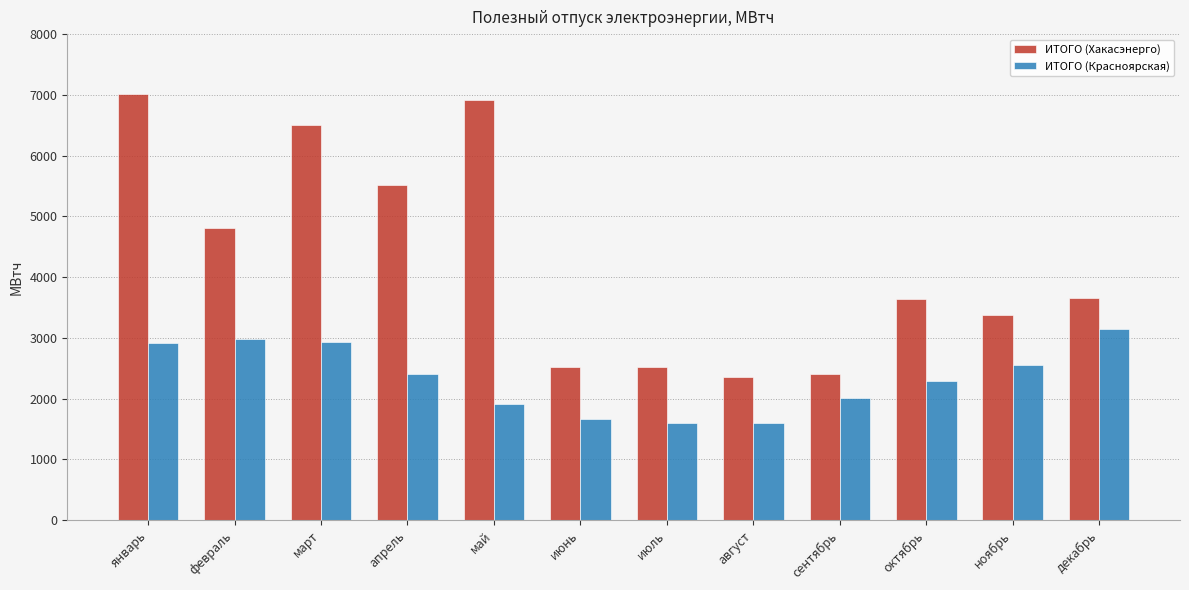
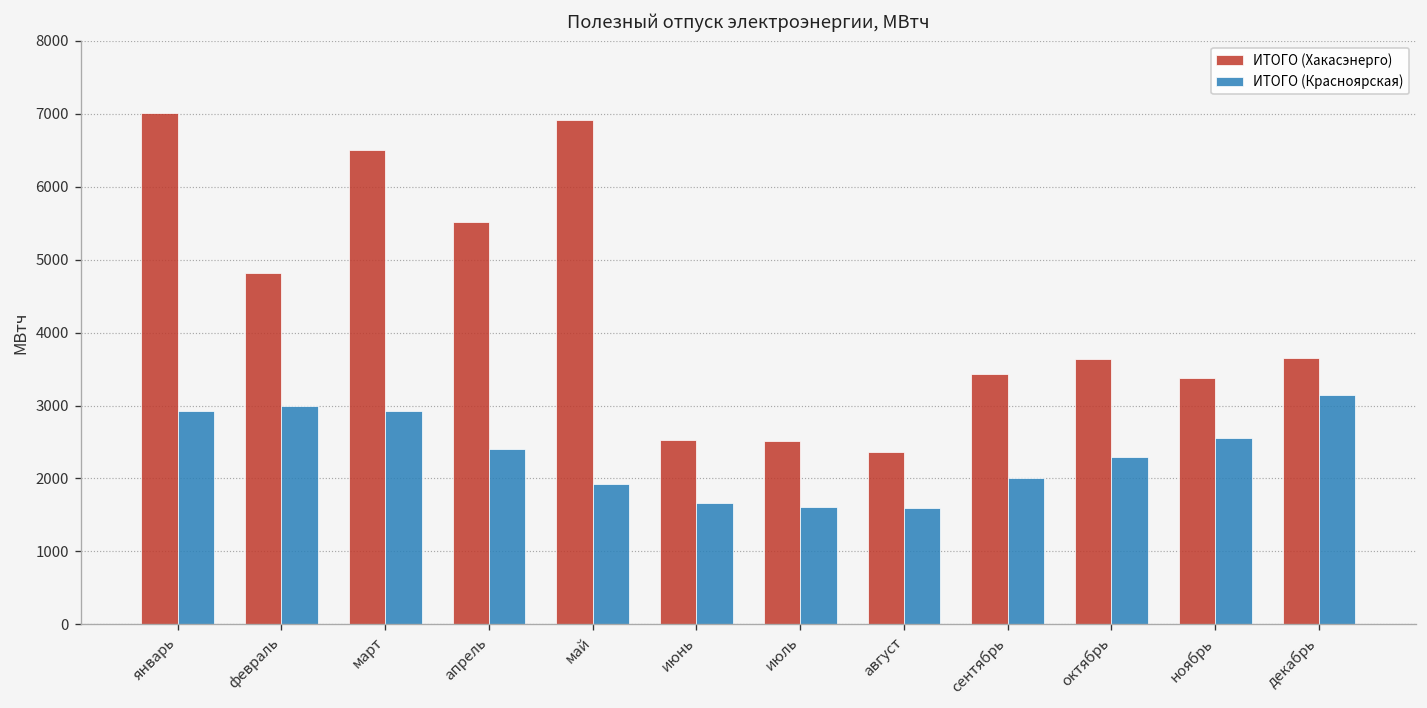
  {
    "ИТОГО (Хакасэнерго)": {
      "январь": 7000,
      "февраль": 4800,
      "март": 6500,
      "апрель": 5500,
      "май": 6900,
      "июнь": 2500,
      "июль": 2500,
      "август": 2400,
-     "сентябрь": 2400,
+     "сентябрь": 3400,
      "октябрь": 3600,
      "ноябрь": 3400,
      "декабрь": 3600
    },
    "ИТОГО (Красноярская)": {
      "январь": 2900,
      "февраль": 3000,
      "март": 2900,
      "апрель": 2400,
      "май": 1900,
      "июнь": 1700,
      "июль": 1600,
      "август": 1600,
      "сентябрь": 2000,
      "октябрь": 2300,
      "ноябрь": 2600,
      "декабрь": 3100
    }
  }
